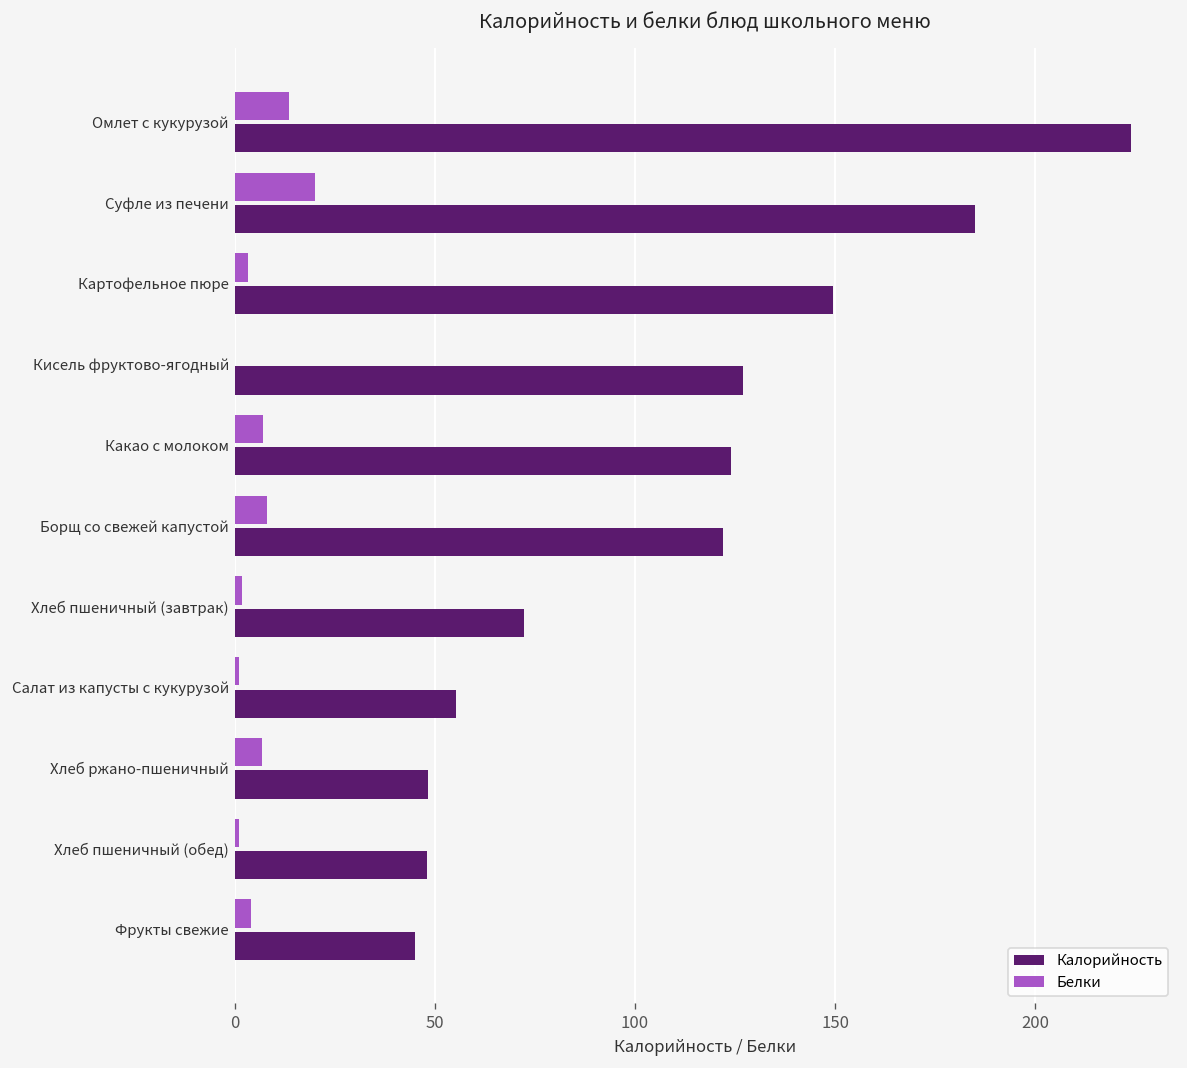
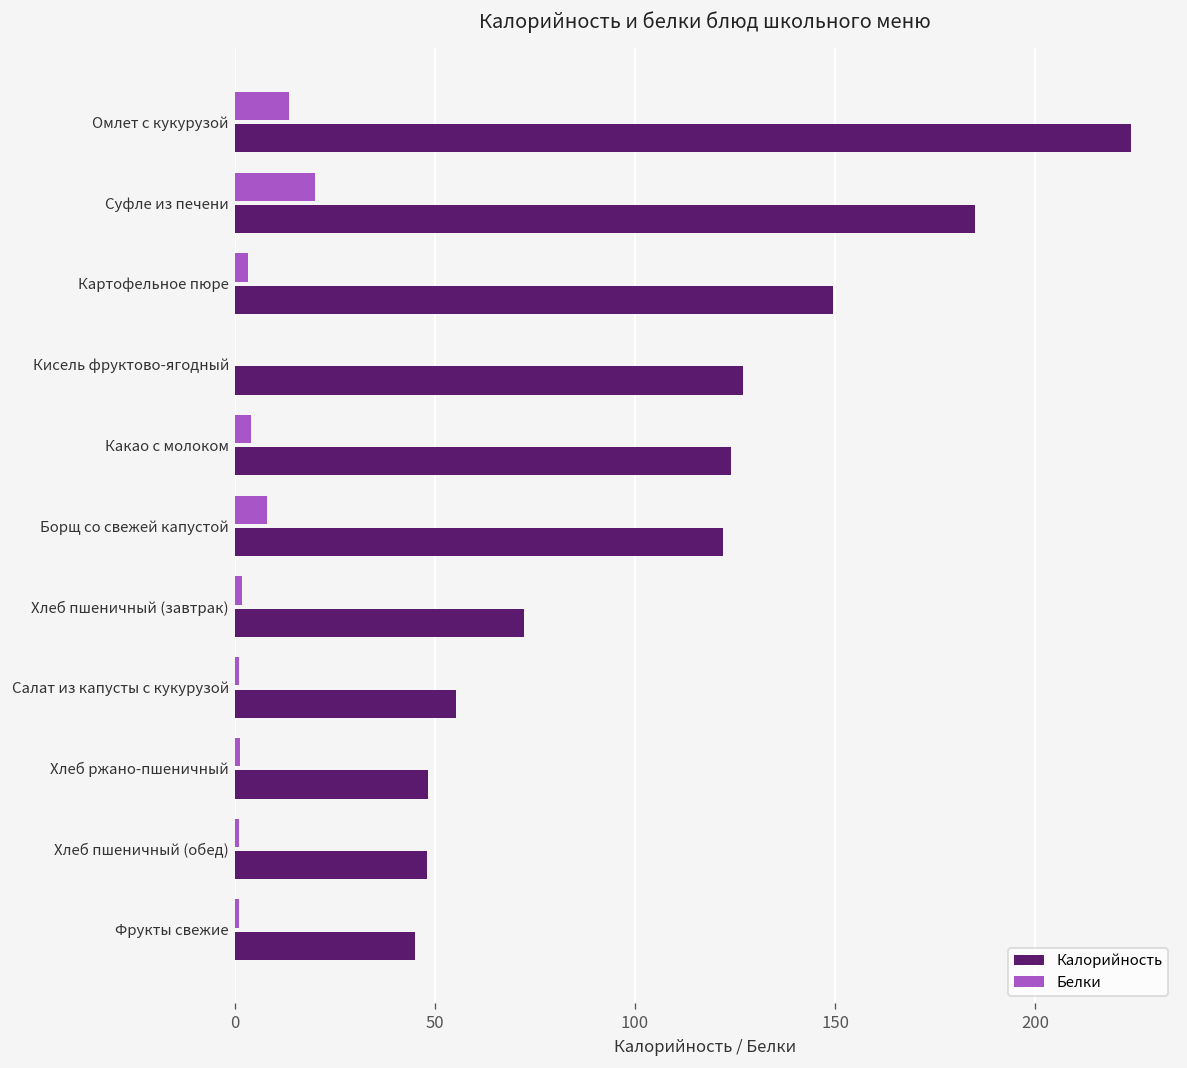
  {
    "Калорийность": {
      "Омлет с кукурузой": 224,
      "Суфле из печени": 185,
      "Картофельное пюре": 150,
      "Кисель фруктово-ягодный": 127,
      "Какао с молоком": 124,
      "Борщ со свежей капустой": 122,
      "Хлеб пшеничный (завтрак)": 72,
      "Салат из капусты с кукурузой": 55,
      "Хлеб ржано-пшеничный": 48,
      "Хлеб пшеничный (обед)": 48,
      "Фрукты свежие": 45
    },
    "Белки": {
      "Омлет с кукурузой": 14,
      "Суфле из печени": 20,
      "Картофельное пюре": 3,
-     "Какао с молоком": 7,
+     "Какао с молоком": 4,
      "Борщ со свежей капустой": 8,
      "Хлеб пшеничный (завтрак)": 2,
      "Салат из капусты с кукурузой": 1,
-     "Хлеб ржано-пшеничный": 7,
+     "Хлеб ржано-пшеничный": 1,
      "Хлеб пшеничный (обед)": 1,
-     "Фрукты свежие": 4
+     "Фрукты свежие": 1
    }
  }
